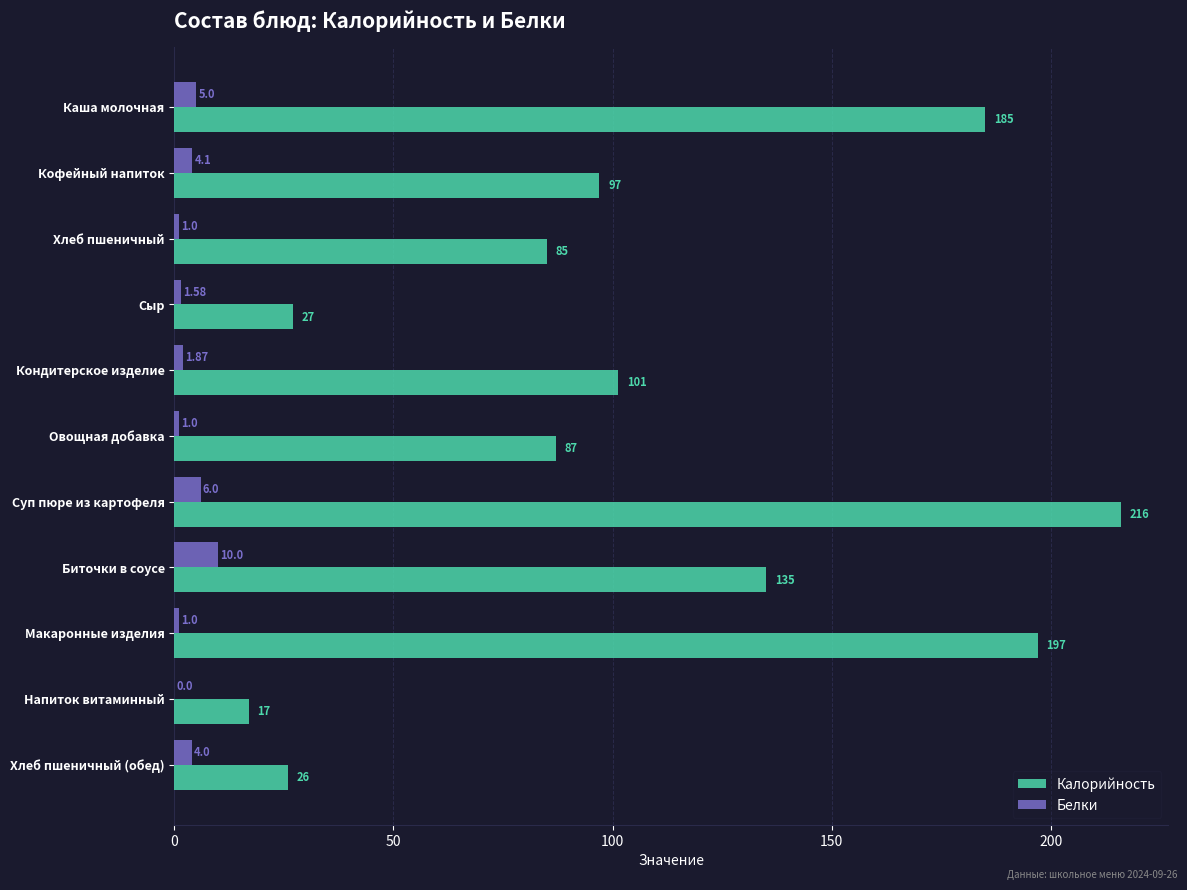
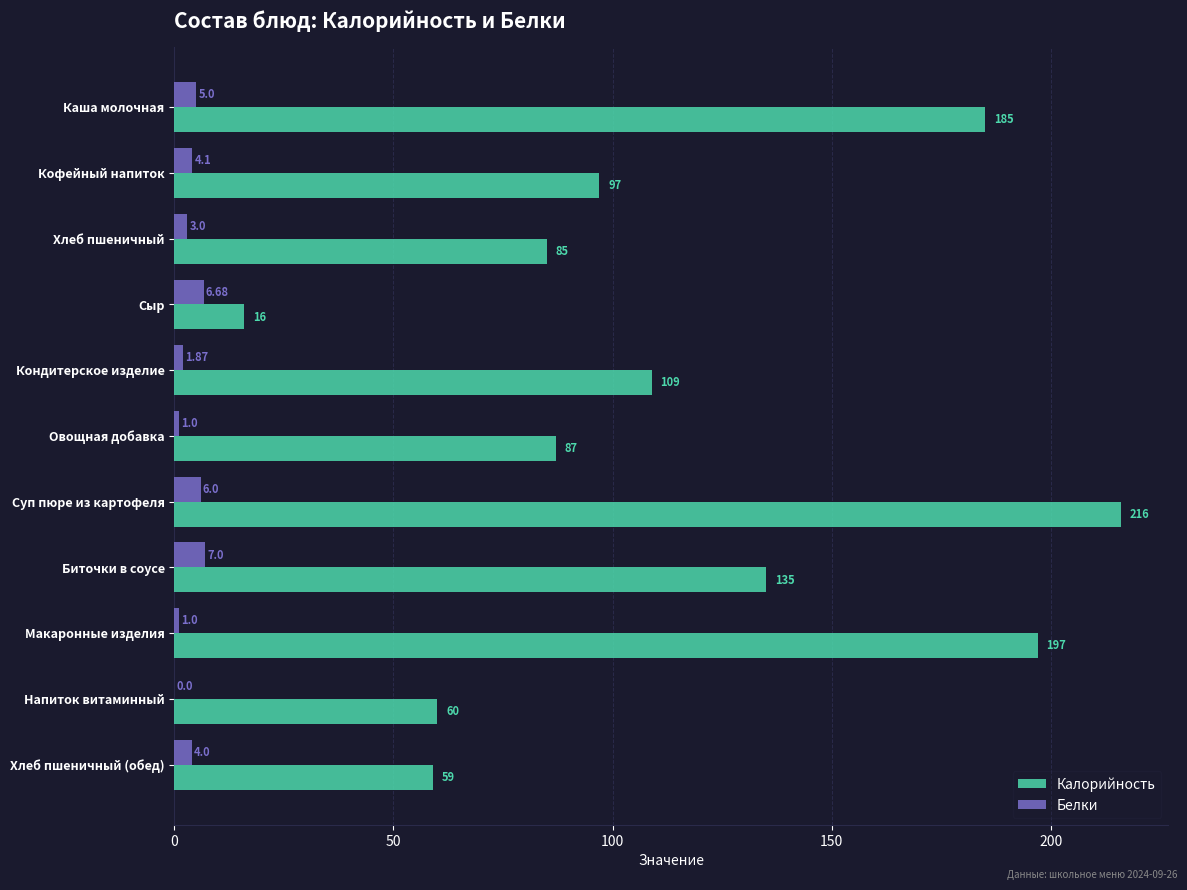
  {
    "Калорийность": {
      "Каша молочная": 185,
      "Кофейный напиток": 97,
      "Хлеб пшеничный": 85,
-     "Сыр": 27,
-     "Кондитерское изделие": 101,
+     "Сыр": 16,
+     "Кондитерское изделие": 109,
      "Овощная добавка": 87,
      "Суп пюре из картофеля": 216,
      "Биточки в соусе": 135,
      "Макаронные изделия": 197,
-     "Напиток витаминный": 17,
-     "Хлеб пшеничный (обед)": 26
+     "Напиток витаминный": 60,
+     "Хлеб пшеничный (обед)": 59
    },
    "Белки": {
      "Каша молочная": 5.0,
      "Кофейный напиток": 4.1,
-     "Хлеб пшеничный": 1.0,
-     "Сыр": 1.58,
+     "Хлеб пшеничный": 3.0,
+     "Сыр": 6.68,
      "Кондитерское изделие": 1.87,
      "Овощная добавка": 1.0,
      "Суп пюре из картофеля": 6.0,
-     "Биточки в соусе": 10.0,
+     "Биточки в соусе": 7.0,
      "Макаронные изделия": 1.0,
      "Напиток витаминный": 0.0,
      "Хлеб пшеничный (обед)": 4.0
    }
  }
